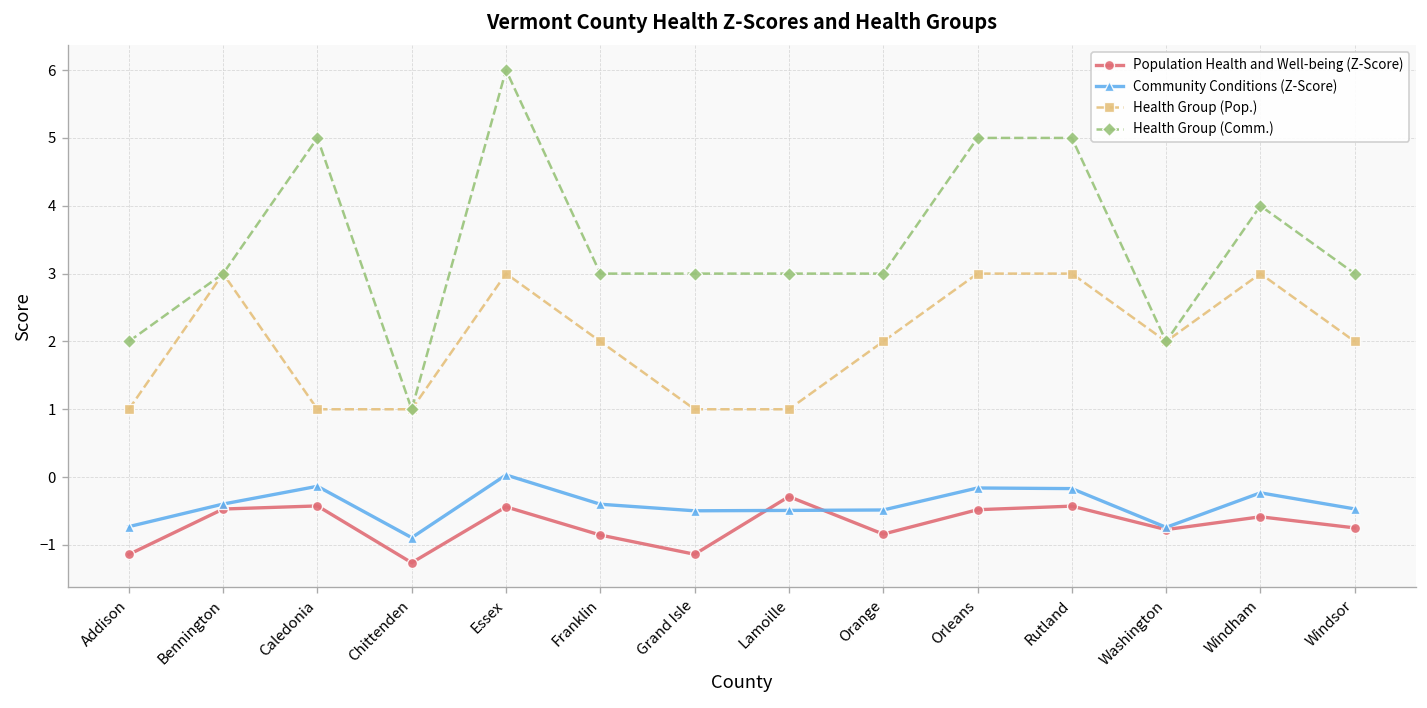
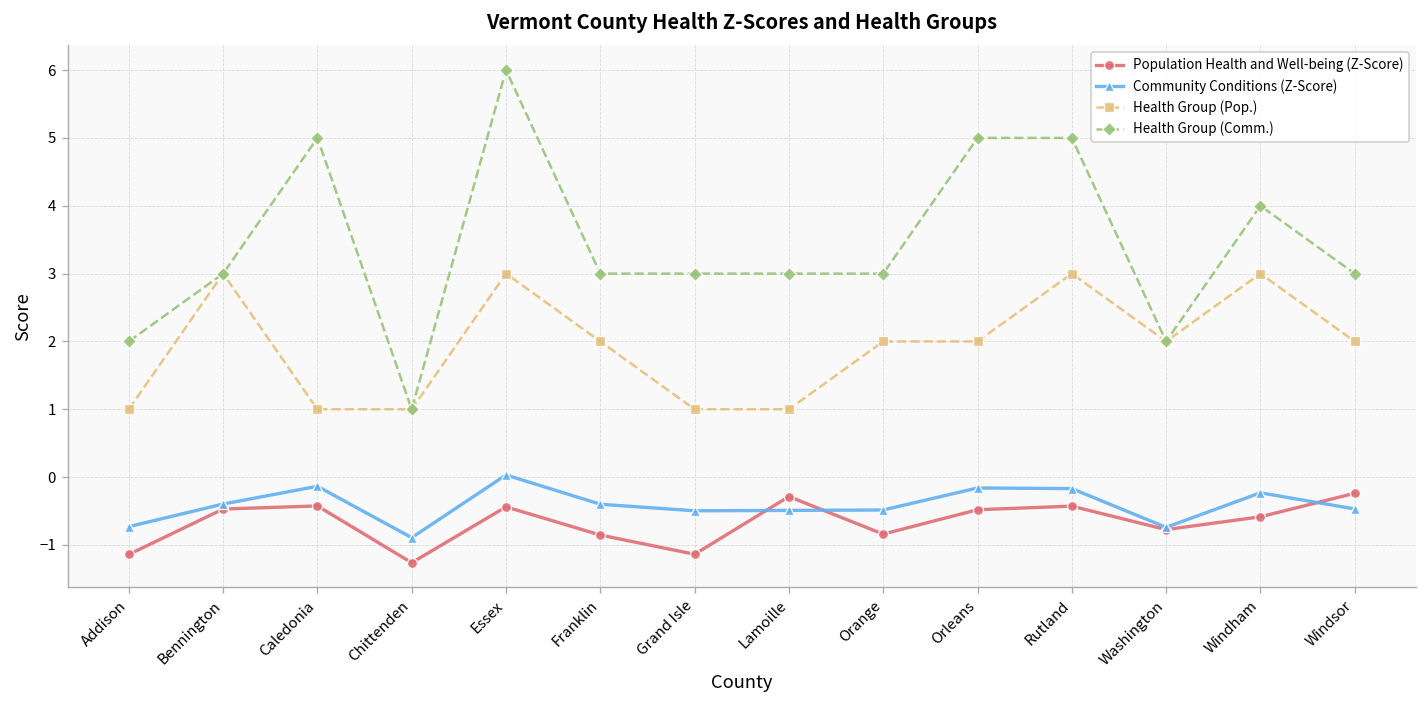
  {
    "Population Health and Well-being (Z-Score)": {
      "Addison": -1.1,
      "Bennington": -0.5,
      "Caledonia": -0.4,
      "Chittenden": -1.3,
      "Essex": -0.4,
      "Franklin": -0.9,
      "Grand Isle": -1.1,
      "Lamoille": -0.3,
      "Orange": -0.8,
      "Orleans": -0.5,
      "Rutland": -0.4,
      "Windham": -0.6,
-     "Windsor": -0.7
+     "Windsor": -0.2
    },
    "Community Conditions (Z-Score)": {
      "Addison": -0.7,
      "Bennington": -0.4,
      "Caledonia": -0.1,
      "Chittenden": -0.9,
      "Essex": 0.0,
      "Franklin": -0.4,
      "Grand Isle": -0.5,
      "Lamoille": -0.5,
      "Orange": -0.5,
      "Orleans": -0.2,
      "Rutland": -0.2,
      "Windham": -0.2,
      "Windsor": -0.5
    },
    "Health Group (Pop.)": {
      "Addison": 1,
      "Caledonia": 1,
      "Essex": 3,
      "Franklin": 2,
      "Grand Isle": 1,
      "Lamoille": 1,
      "Orange": 2,
-     "Orleans": 3,
+     "Orleans": 2,
      "Rutland": 3,
      "Windham": 3,
      "Windsor": 2
    },
    "Health Group (Comm.)": {
      "Addison": 2.0,
      "Caledonia": 5.0,
      "Essex": 6.0,
      "Franklin": 3.0,
      "Grand Isle": 3.0,
      "Lamoille": 3.0,
      "Orange": 3.0,
      "Orleans": 5.0,
      "Rutland": 5.0,
      "Windham": 4.0,
      "Windsor": 3.0
    }
  }
